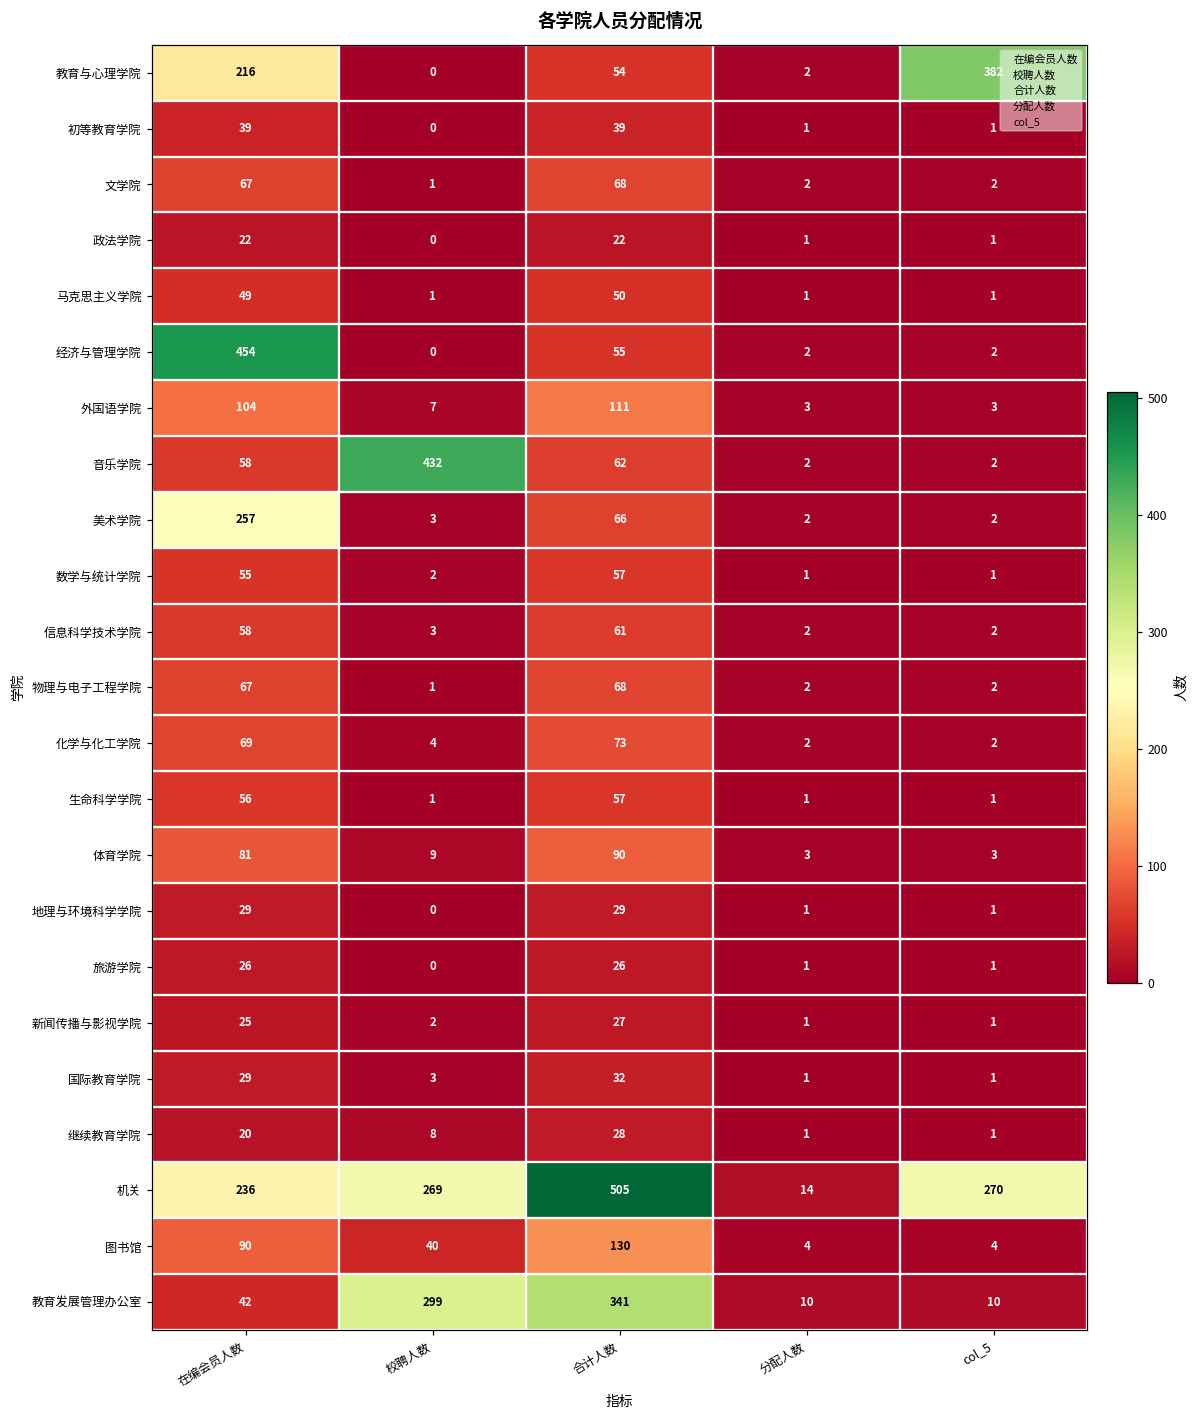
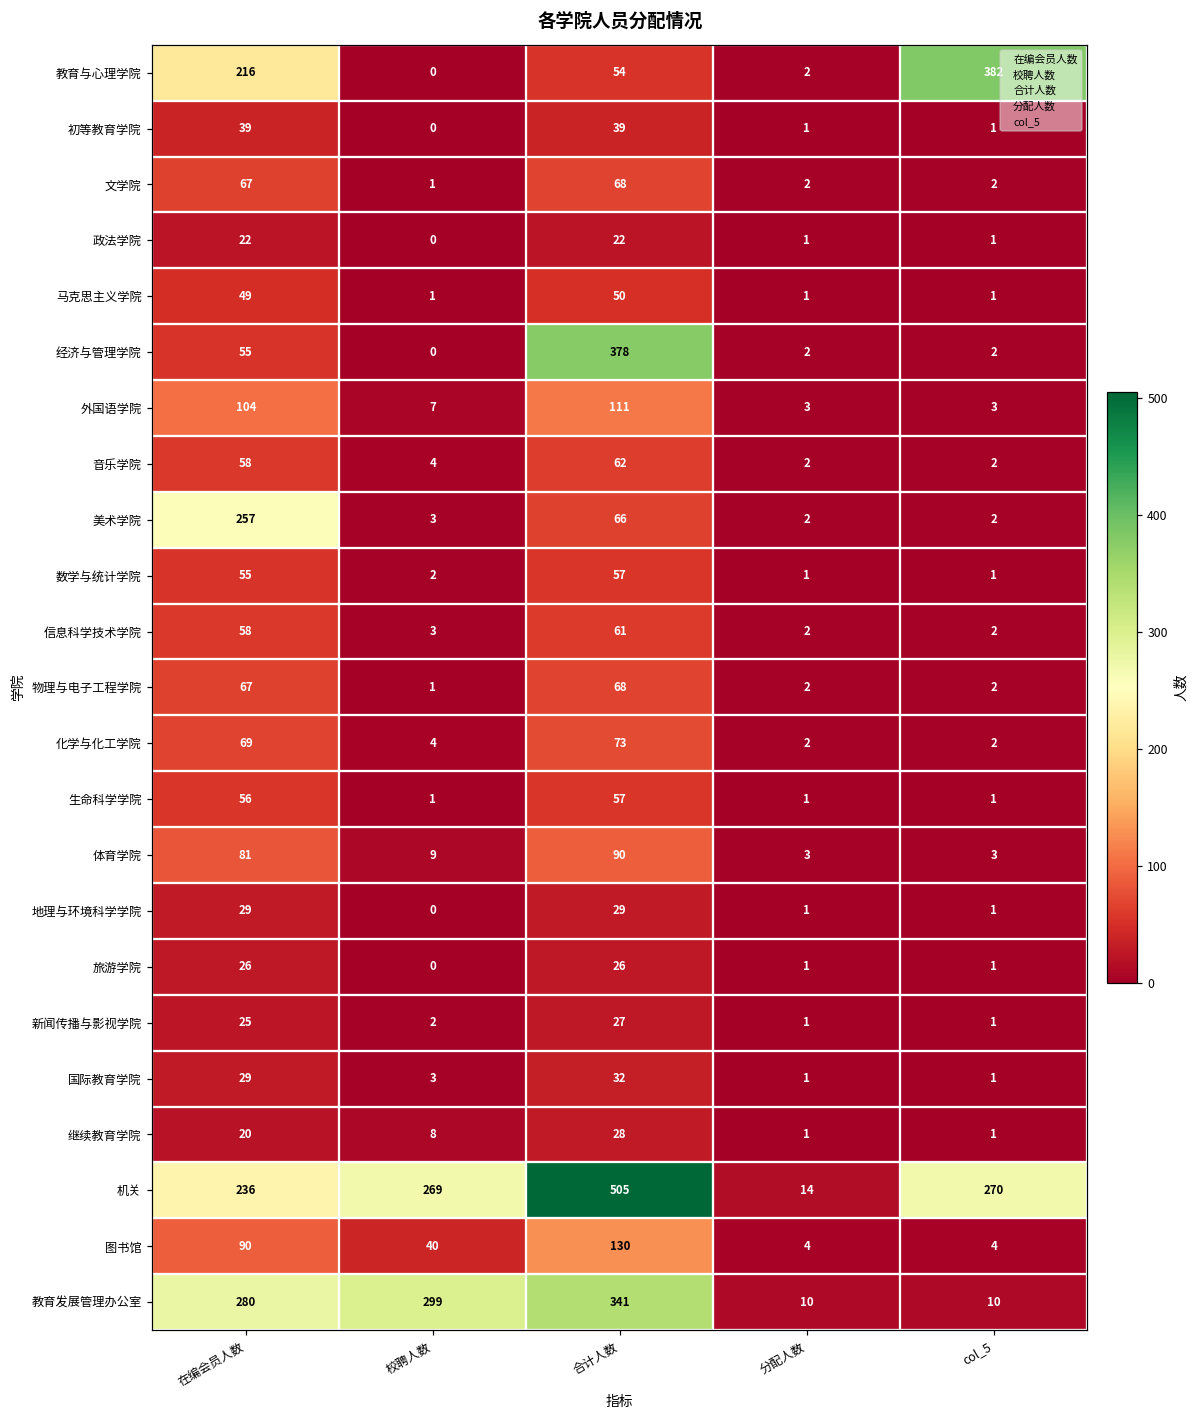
  {
    "教育与心理学院": {
      "在编会员人数": 216,
      "校聘人数": 0,
      "合计人数": 54,
      "分配人数": 2
    },
    "初等教育学院": {
      "在编会员人数": 39,
      "校聘人数": 0,
      "合计人数": 39,
      "分配人数": 1,
      "col_5": 1
    },
    "文学院": {
      "在编会员人数": 67,
      "校聘人数": 1,
      "合计人数": 68,
      "分配人数": 2,
      "col_5": 2
    },
    "政法学院": {
      "在编会员人数": 22,
      "校聘人数": 0,
      "合计人数": 22,
      "分配人数": 1,
      "col_5": 1
    },
    "马克思主义学院": {
      "在编会员人数": 49,
      "校聘人数": 1,
      "合计人数": 50,
      "分配人数": 1,
      "col_5": 1
    },
    "经济与管理学院": {
-     "在编会员人数": 454,
+     "在编会员人数": 55,
      "校聘人数": 0,
-     "合计人数": 55,
+     "合计人数": 378,
      "分配人数": 2,
      "col_5": 2
    },
    "外国语学院": {
      "在编会员人数": 104,
      "校聘人数": 7,
      "合计人数": 111,
      "分配人数": 3,
      "col_5": 3
    },
    "音乐学院": {
      "在编会员人数": 58,
-     "校聘人数": 432,
+     "校聘人数": 4,
      "合计人数": 62,
      "分配人数": 2,
      "col_5": 2
    },
    "美术学院": {
      "在编会员人数": 257,
      "校聘人数": 3,
      "合计人数": 66,
      "分配人数": 2,
      "col_5": 2
    },
    "数学与统计学院": {
      "在编会员人数": 55,
      "校聘人数": 2,
      "合计人数": 57,
      "分配人数": 1,
      "col_5": 1
    },
    "信息科学技术学院": {
      "在编会员人数": 58,
      "校聘人数": 3,
      "合计人数": 61,
      "分配人数": 2,
      "col_5": 2
    },
    "物理与电子工程学院": {
      "在编会员人数": 67,
      "校聘人数": 1,
      "合计人数": 68,
      "分配人数": 2,
      "col_5": 2
    },
    "化学与化工学院": {
      "在编会员人数": 69,
      "校聘人数": 4,
      "合计人数": 73,
      "分配人数": 2,
      "col_5": 2
    },
    "生命科学学院": {
      "在编会员人数": 56,
      "校聘人数": 1,
      "合计人数": 57,
      "分配人数": 1,
      "col_5": 1
    },
    "体育学院": {
      "在编会员人数": 81,
      "校聘人数": 9,
      "合计人数": 90,
      "分配人数": 3,
      "col_5": 3
    },
    "地理与环境科学学院": {
      "在编会员人数": 29,
      "校聘人数": 0,
      "合计人数": 29,
      "分配人数": 1,
      "col_5": 1
    },
    "旅游学院": {
      "在编会员人数": 26,
      "校聘人数": 0,
      "合计人数": 26,
      "分配人数": 1,
      "col_5": 1
    },
    "新闻传播与影视学院": {
      "在编会员人数": 25,
      "校聘人数": 2,
      "合计人数": 27,
      "分配人数": 1,
      "col_5": 1
    },
    "国际教育学院": {
      "在编会员人数": 29,
      "校聘人数": 3,
      "合计人数": 32,
      "分配人数": 1,
      "col_5": 1
    },
    "继续教育学院": {
      "在编会员人数": 20,
      "校聘人数": 8,
      "合计人数": 28,
      "分配人数": 1,
      "col_5": 1
    },
    "机关": {
      "在编会员人数": 236,
      "校聘人数": 269,
      "合计人数": 505,
      "分配人数": 14,
      "col_5": 270
    },
    "图书馆": {
      "在编会员人数": 90,
      "校聘人数": 40,
      "合计人数": 130,
      "分配人数": 4,
      "col_5": 4
    },
    "教育发展管理办公室": {
-     "在编会员人数": 42,
+     "在编会员人数": 280,
      "校聘人数": 299,
      "合计人数": 341,
      "分配人数": 10,
      "col_5": 10
    }
  }
